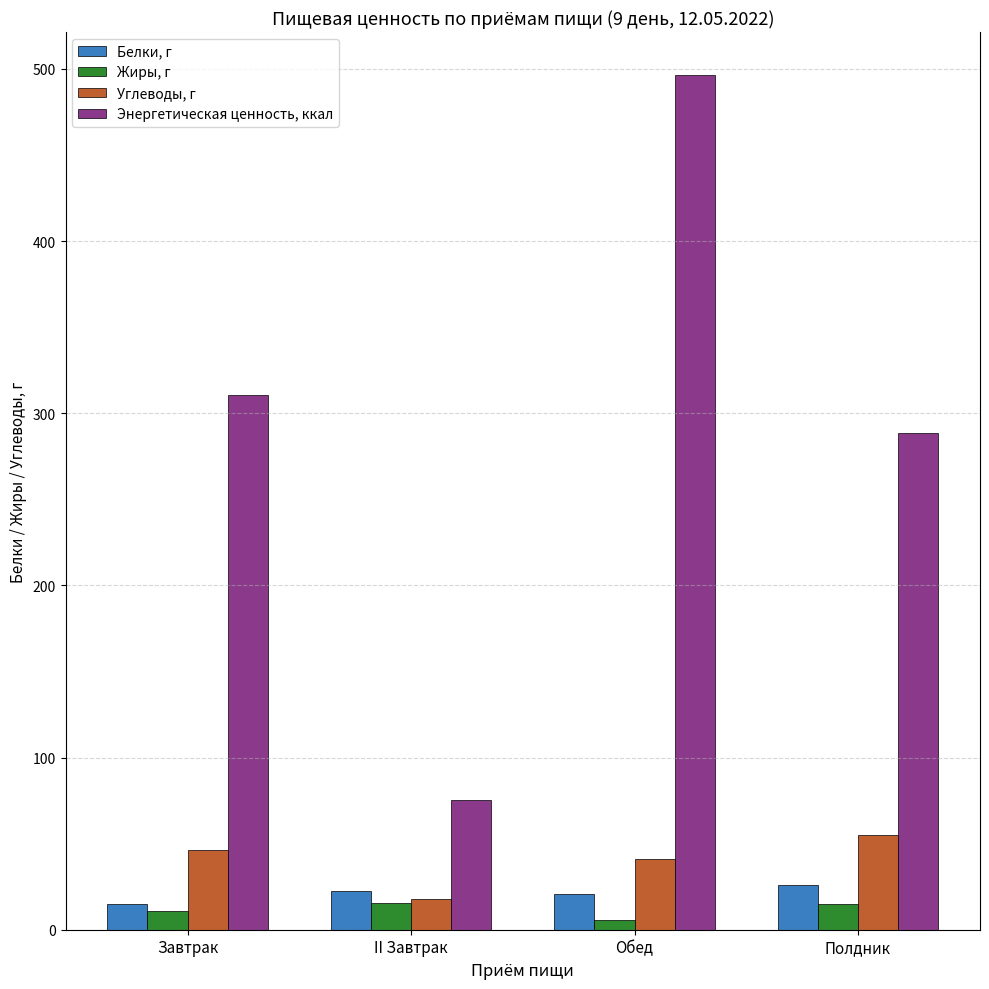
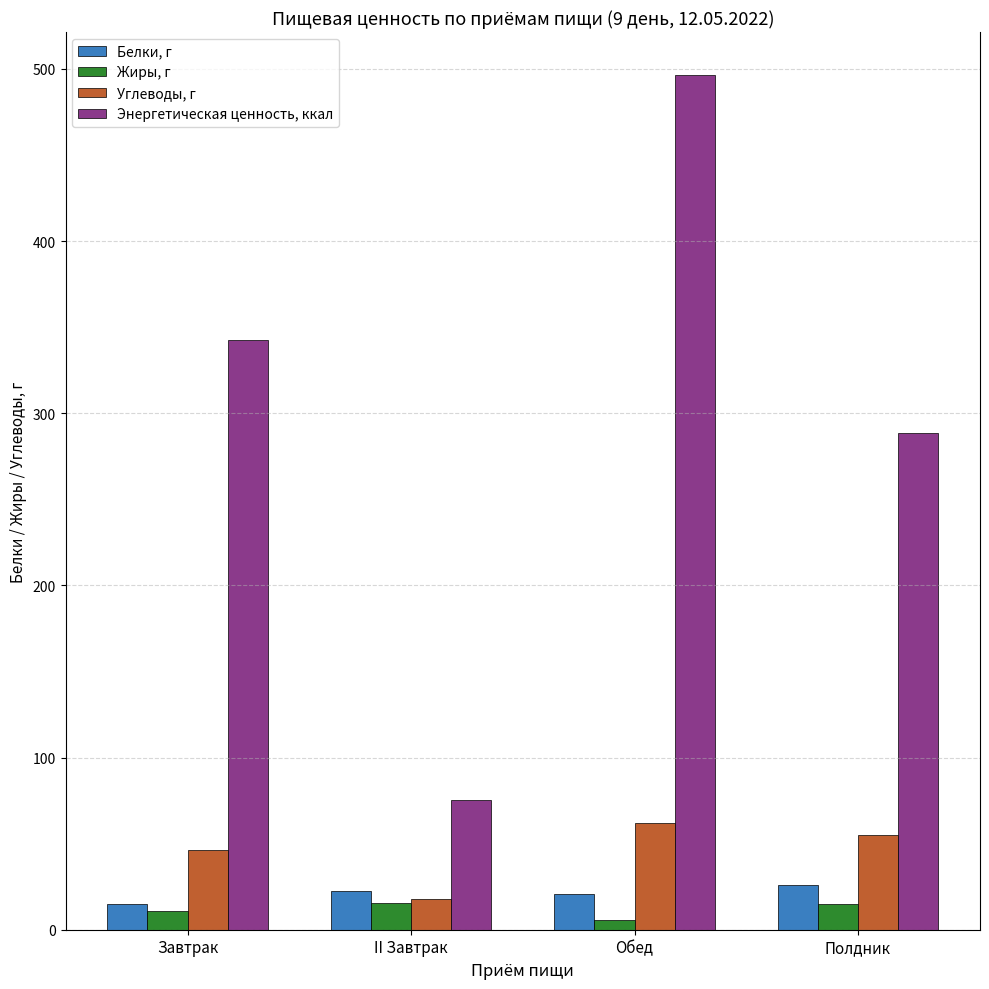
  {
    "Белки, г": {
      "Завтрак": 15,
      "II Завтрак": 23,
      "Обед": 21,
      "Полдник": 26
    },
    "Жиры, г": {
      "Завтрак": 11,
      "II Завтрак": 15,
      "Обед": 6,
      "Полдник": 15
    },
    "Углеводы, г": {
      "Завтрак": 46,
      "II Завтрак": 18,
-     "Обед": 41,
+     "Обед": 62,
      "Полдник": 55
    },
    "Энергетическая ценность, ккал": {
-     "Завтрак": 310,
+     "Завтрак": 343,
      "II Завтрак": 75,
      "Обед": 497,
      "Полдник": 288
    }
  }
